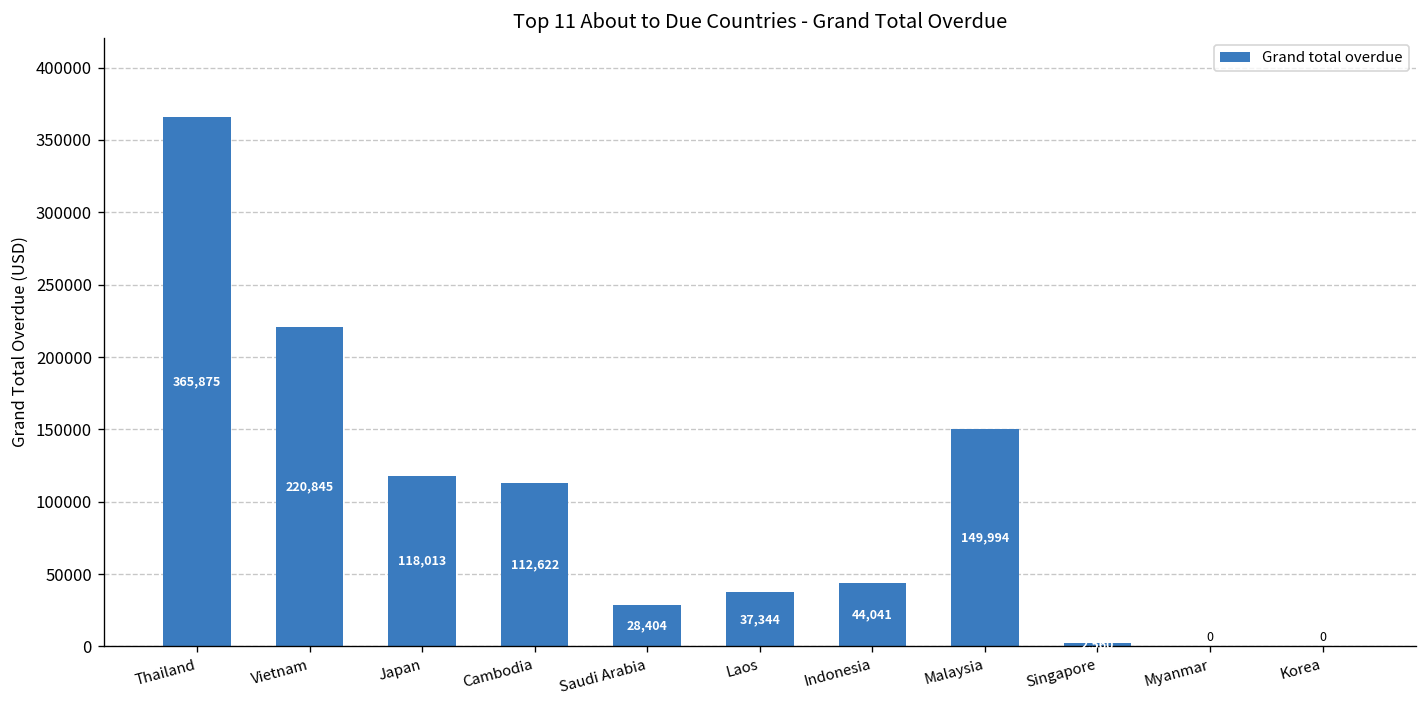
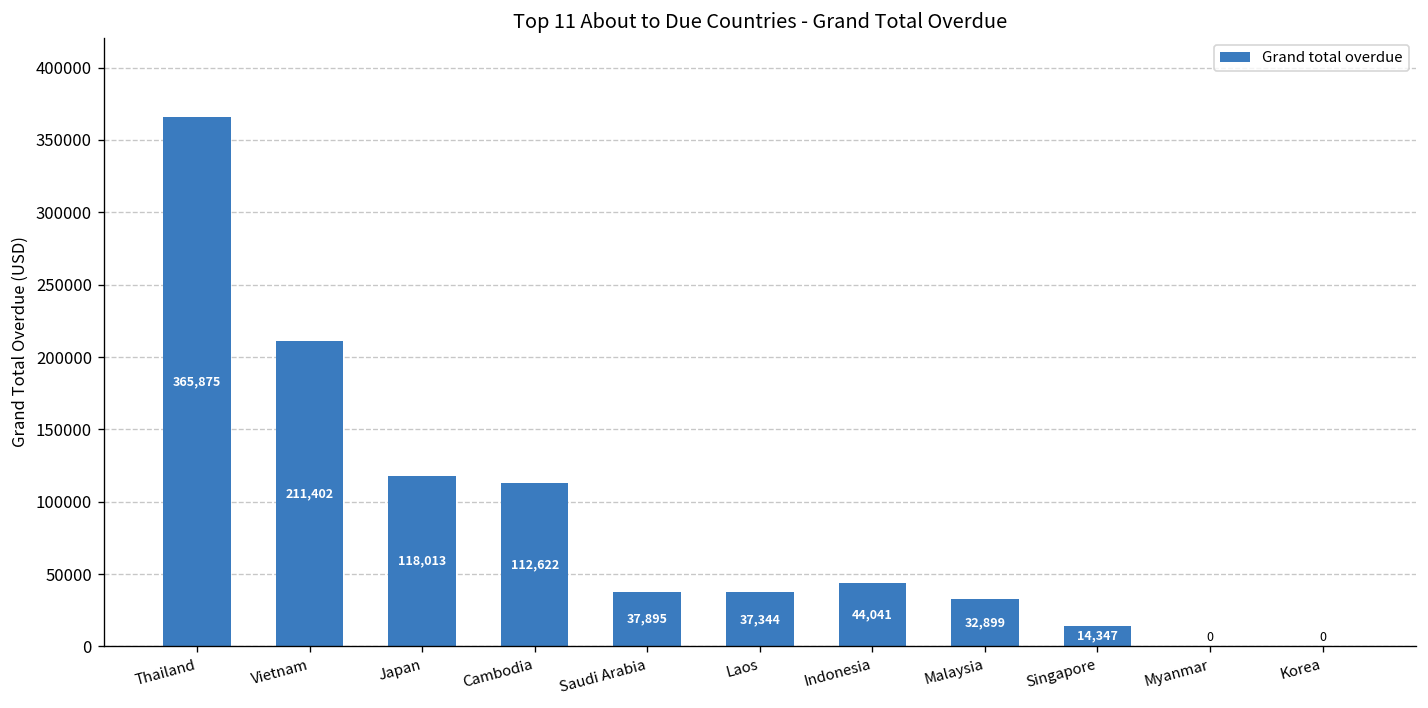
  {
    "Thailand": "365,875",
-   "Vietnam": "220,845",
+   "Vietnam": "211,402",
    "Japan": "118,013",
    "Cambodia": "112,622",
-   "Saudi Arabia": "28,404",
+   "Saudi Arabia": "37,895",
    "Laos": "37,344",
    "Indonesia": "44,041",
-   "Malaysia": "149,994",
-   "Singapore": "3000",
+   "Malaysia": "32,899",
+   "Singapore": "14000",
    "Myanmar": "0",
    "Korea": "0"
  }
